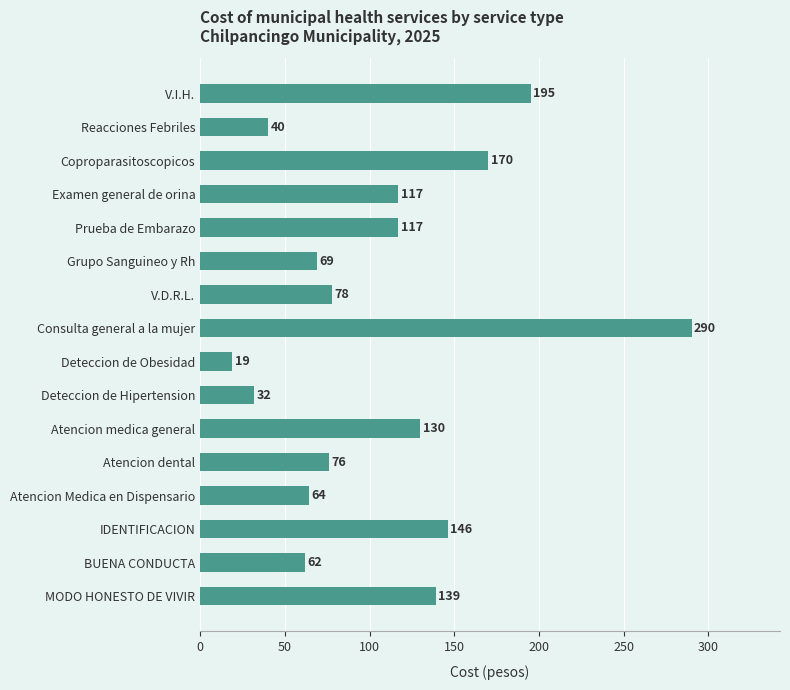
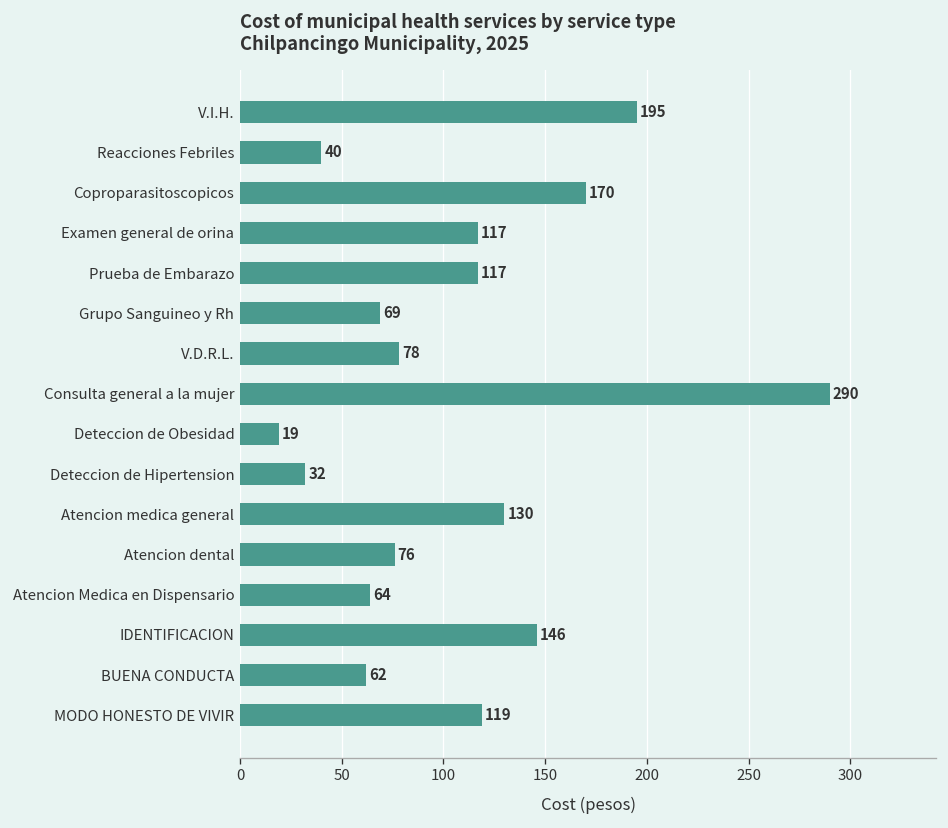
  {
    "V.I.H.": 195,
    "Reacciones Febriles": 40,
    "Coproparasitoscopicos": 170,
    "Examen general de orina": 117,
    "Prueba de Embarazo": 117,
    "Grupo Sanguineo y Rh": 69,
    "V.D.R.L.": 78,
    "Consulta general a la mujer": 290,
    "Deteccion de Obesidad": 19,
    "Deteccion de Hipertension": 32,
    "Atencion medica general": 130,
    "Atencion dental": 76,
    "Atencion Medica en Dispensario": 64,
    "IDENTIFICACION": 146,
    "BUENA CONDUCTA": 62,
-   "MODO HONESTO DE VIVIR": 139
+   "MODO HONESTO DE VIVIR": 119
  }
